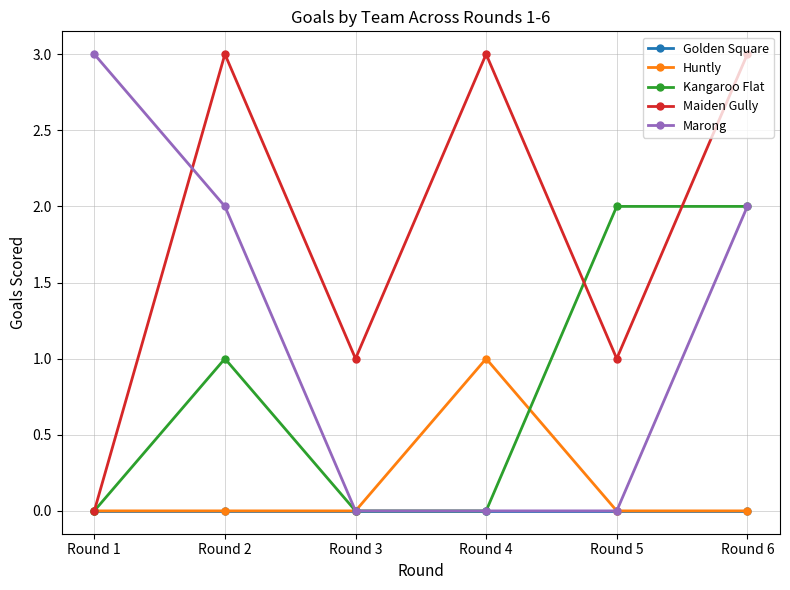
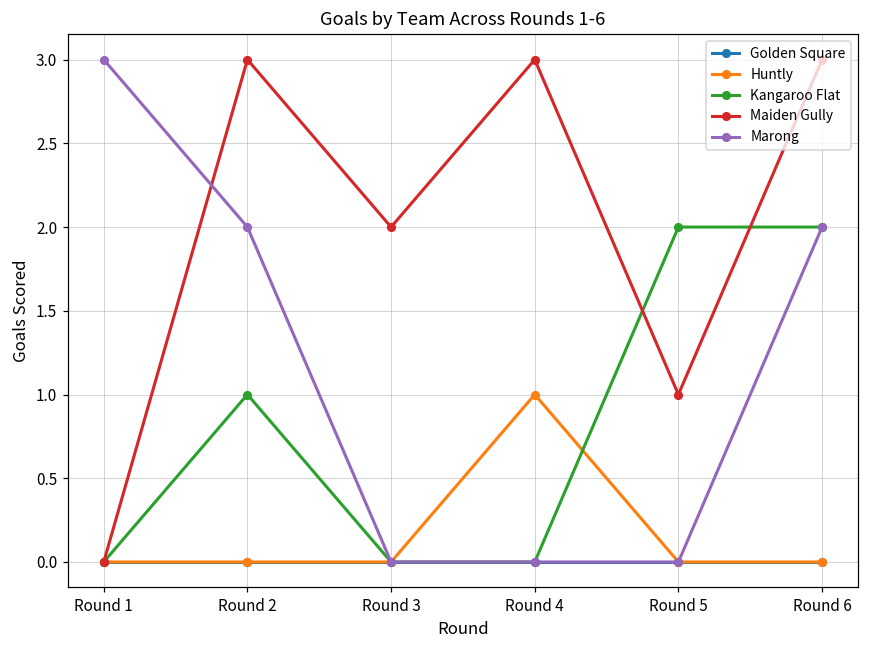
  {
    "Huntly": {
      "Round 4": 1
    },
    "Kangaroo Flat": {
      "Round 2": 1,
      "Round 5": 2
    },
    "Maiden Gully": {
      "Round 2": 3,
-     "Round 3": 1,
+     "Round 3": 2,
      "Round 4": 3,
      "Round 5": 1
    },
    "Marong": {
      "Round 1": 3,
      "Round 2": 2
    }
  }
